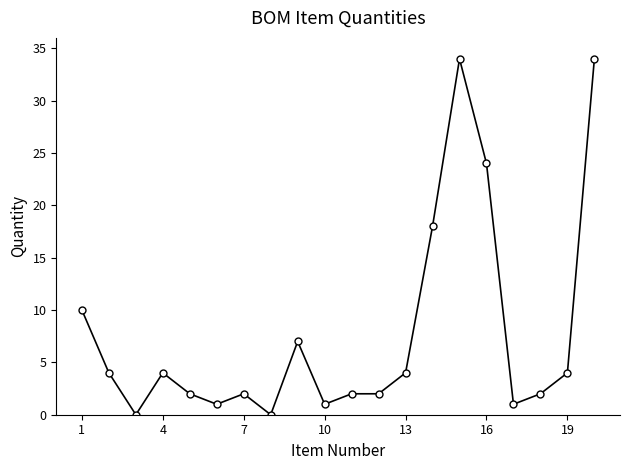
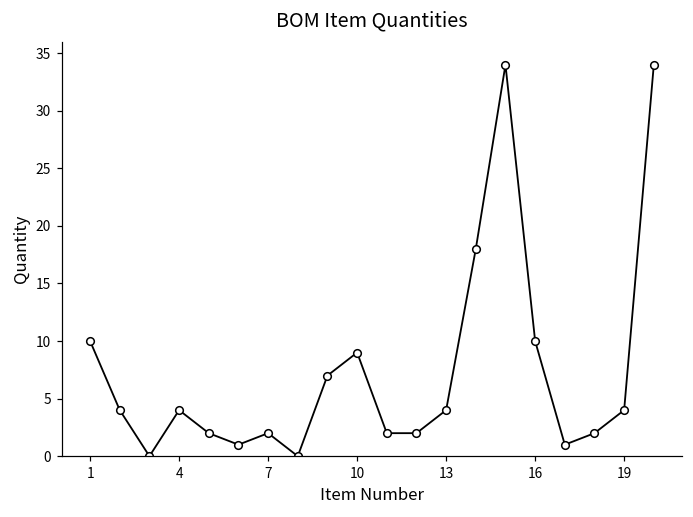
  {
    "1": 10,
    "4": 4,
    "7": 2,
-   "10": 1,
+   "10": 9,
    "13": 4,
-   "16": 24,
+   "16": 10,
    "19": 4
  }
